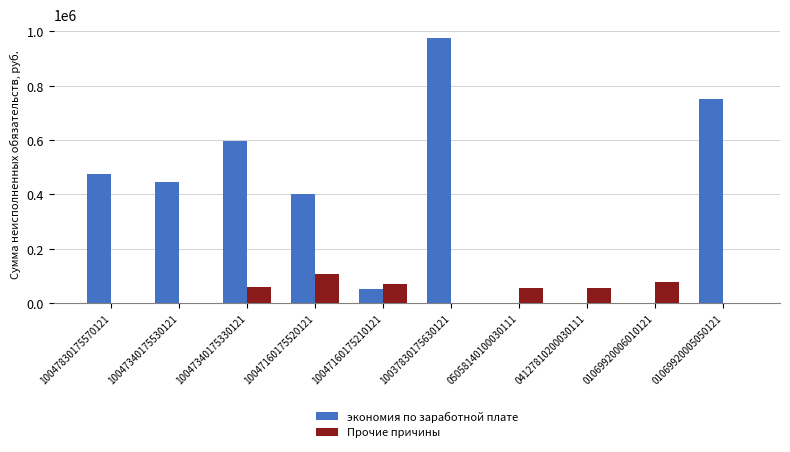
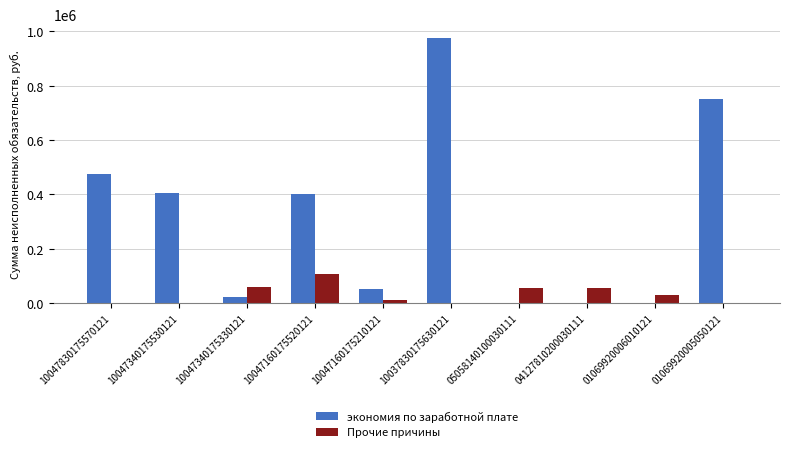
  {
    "экономия по заработной плате": {
      "10047830175570121": 470000,
-     "10047340175530121": 440000,
-     "10047340175330121": 600000,
+     "10047340175530121": 410000,
+     "10047340175330121": 20000,
      "10047160175520121": 400000,
      "10047160175210121": 50000,
      "10037830175630121": 980000,
      "01069920005050121": 750000
    },
    "Прочие причины": {
      "10047340175330121": 60000,
      "10047160175520121": 110000,
-     "10047160175210121": 70000,
+     "10047160175210121": 10000,
      "05058140100030111": 60000,
      "04127810200030111": 50000,
-     "01069920006010121": 80000
+     "01069920006010121": 30000
    }
  }
